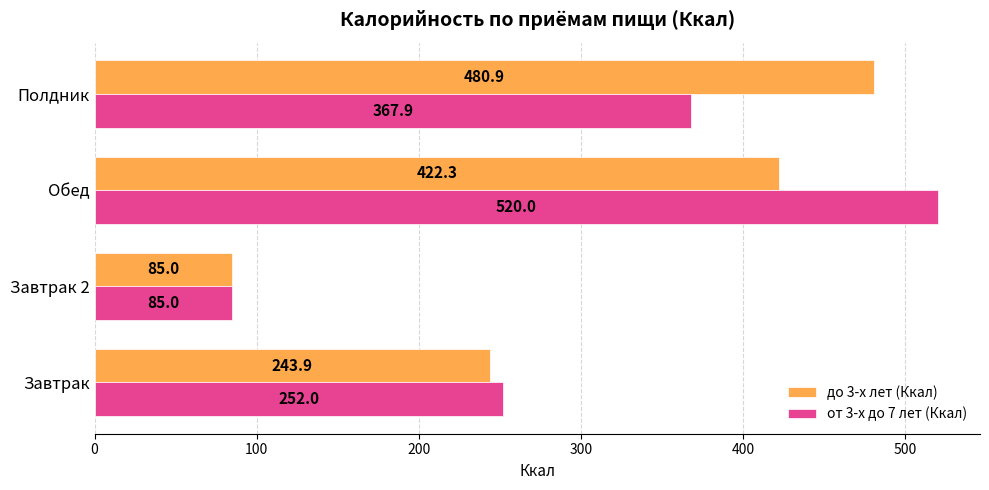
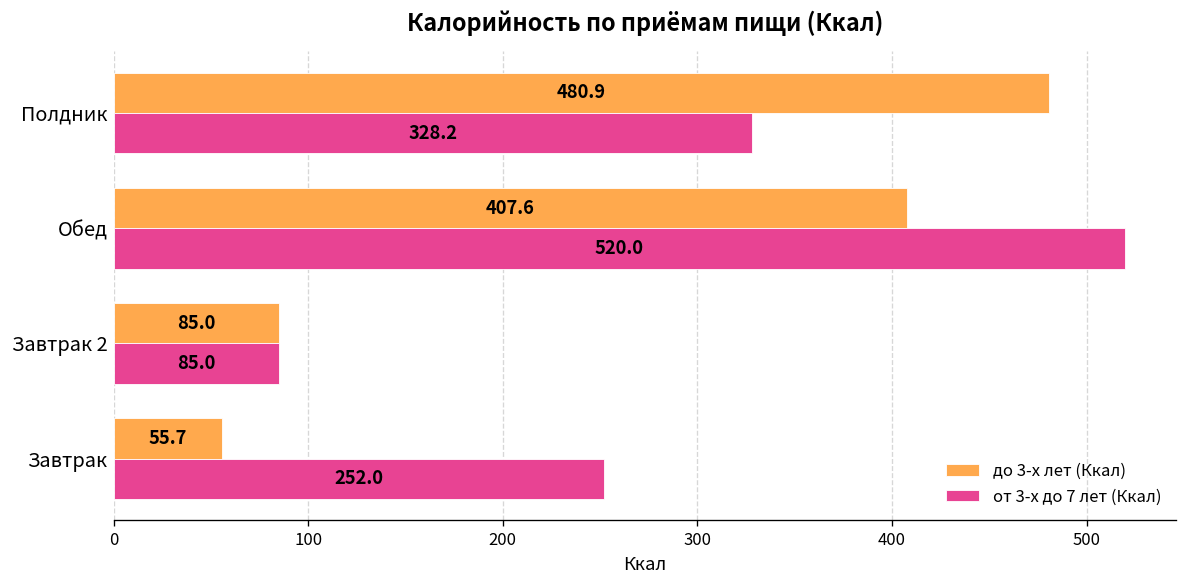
  {
    "до 3-х лет (Ккал)": {
      "Полдник": 480.9,
-     "Обед": 422.3,
+     "Обед": 407.6,
      "Завтрак 2": 85.0,
-     "Завтрак": 243.9
+     "Завтрак": 55.7
    },
    "от 3-х до 7 лет (Ккал)": {
-     "Полдник": 367.9,
+     "Полдник": 328.2,
      "Обед": 520.0,
      "Завтрак 2": 85.0,
      "Завтрак": 252.0
    }
  }
